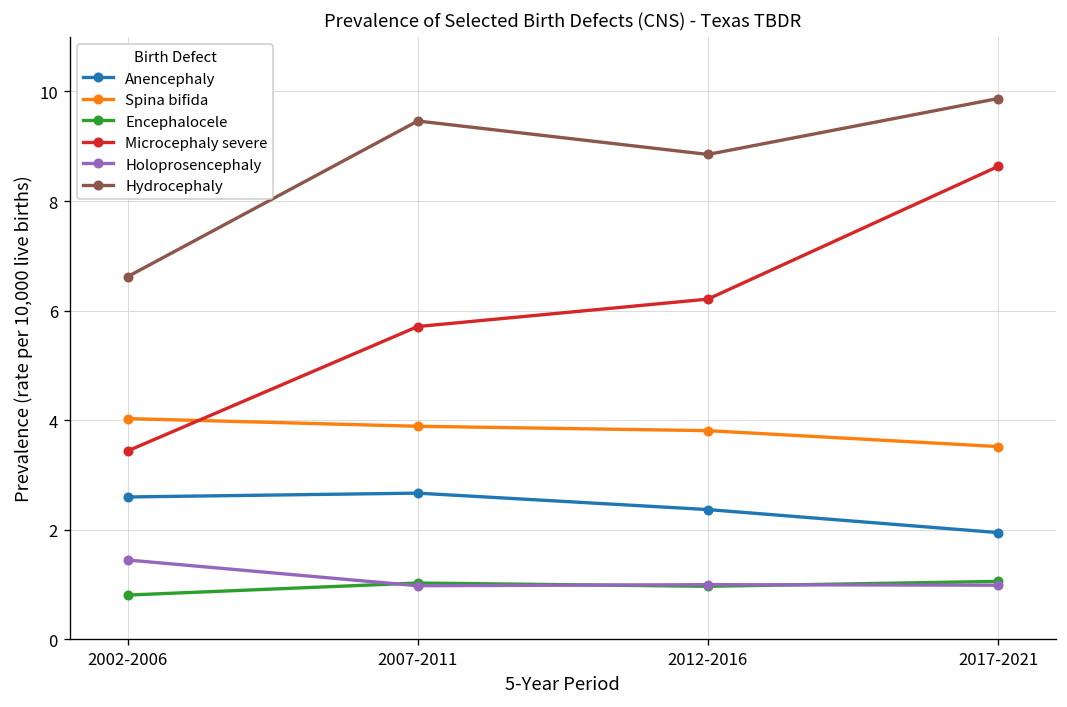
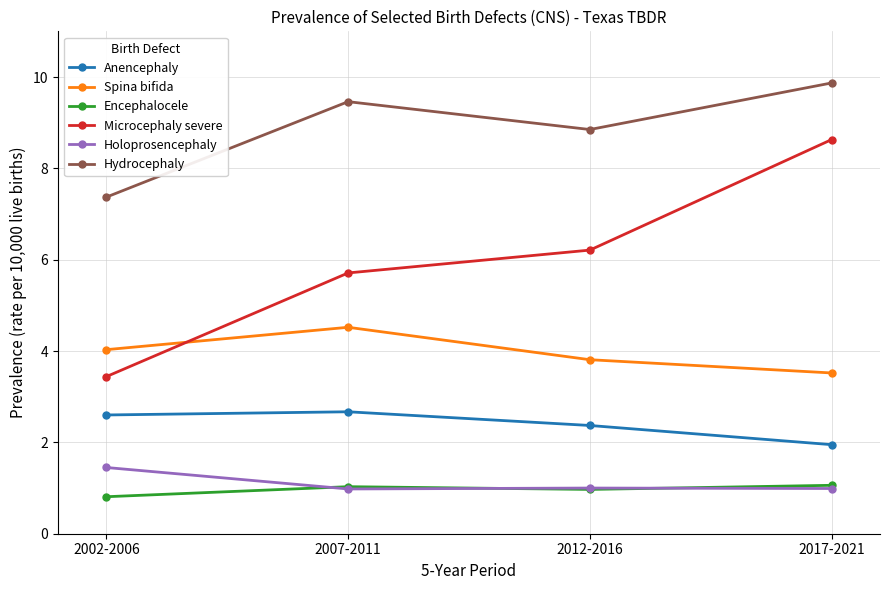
  {
    "Anencephaly": {
      "2002-2006": 2.6,
      "2007-2011": 2.7,
      "2012-2016": 2.4,
      "2017-2021": 2.0
    },
    "Spina bifida": {
      "2002-2006": 4.0,
-     "2007-2011": 3.9,
+     "2007-2011": 4.5,
      "2012-2016": 3.8,
      "2017-2021": 3.5
    },
    "Encephalocele": {
      "2002-2006": 0.8,
      "2017-2021": 1.1
    },
    "Microcephaly severe": {
      "2002-2006": 3.4,
      "2007-2011": 5.7,
      "2012-2016": 6.2,
      "2017-2021": 8.6
    },
    "Holoprosencephaly": {
      "2002-2006": 1.5,
      "2017-2021": 1.0
    },
    "Hydrocephaly": {
-     "2002-2006": 6.6,
+     "2002-2006": 7.4,
      "2007-2011": 9.5,
      "2012-2016": 8.9,
      "2017-2021": 9.9
    }
  }
